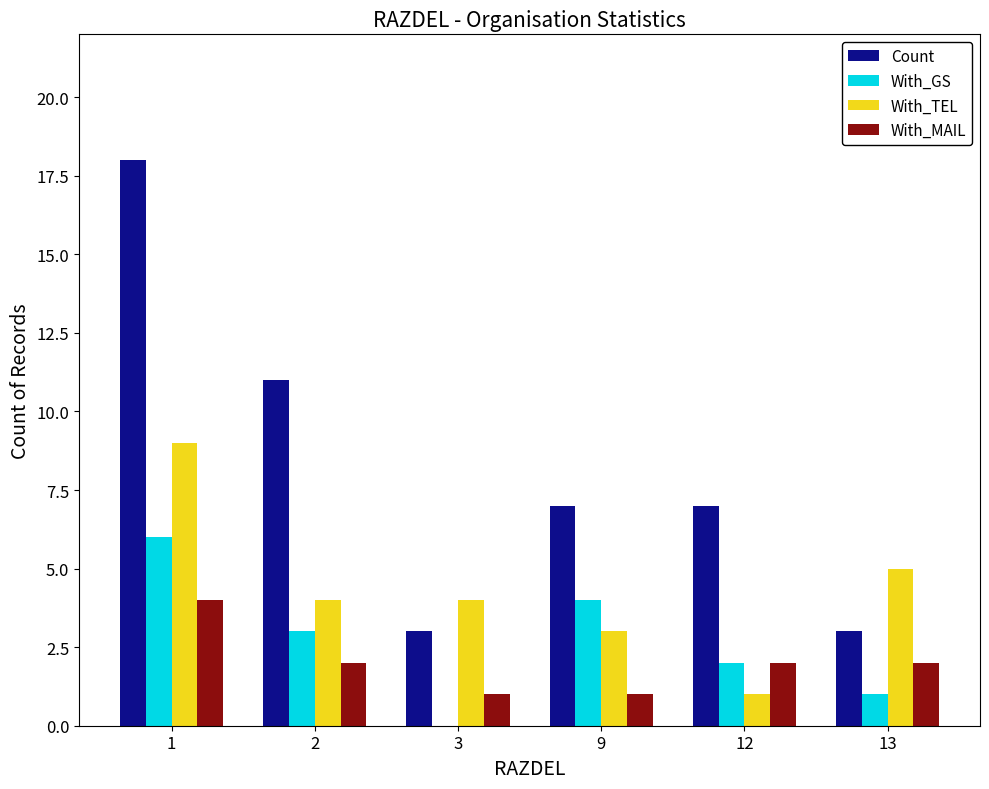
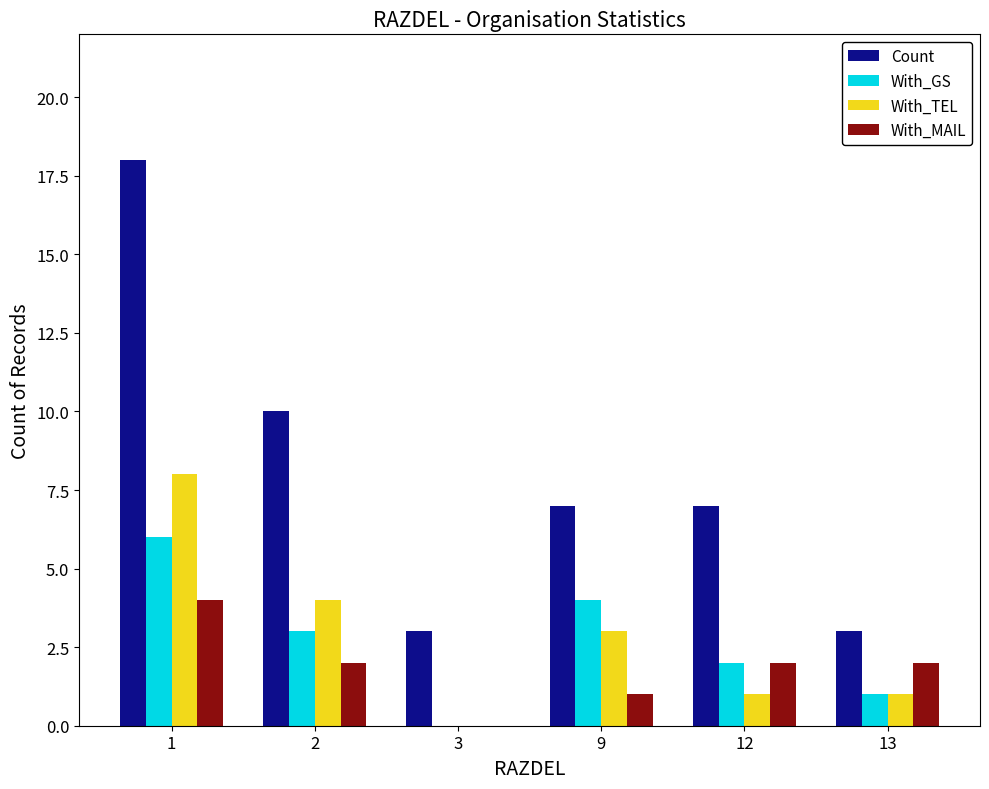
  {
    "Count": {
      "1": 18,
-     "2": 11,
+     "2": 10,
      "3": 3,
      "9": 7,
      "12": 7,
      "13": 3
    },
    "With_GS": {
      "1": 6,
      "2": 3,
      "3": 0,
      "9": 4,
      "12": 2,
      "13": 1
    },
    "With_TEL": {
-     "1": 9,
+     "1": 8,
      "2": 4,
-     "3": 4,
+     "3": 0,
      "9": 3,
      "12": 1,
-     "13": 5
+     "13": 1
    },
    "With_MAIL": {
      "1": 4,
      "2": 2,
-     "3": 1,
+     "3": 0,
      "9": 1,
      "12": 2,
      "13": 2
    }
  }
